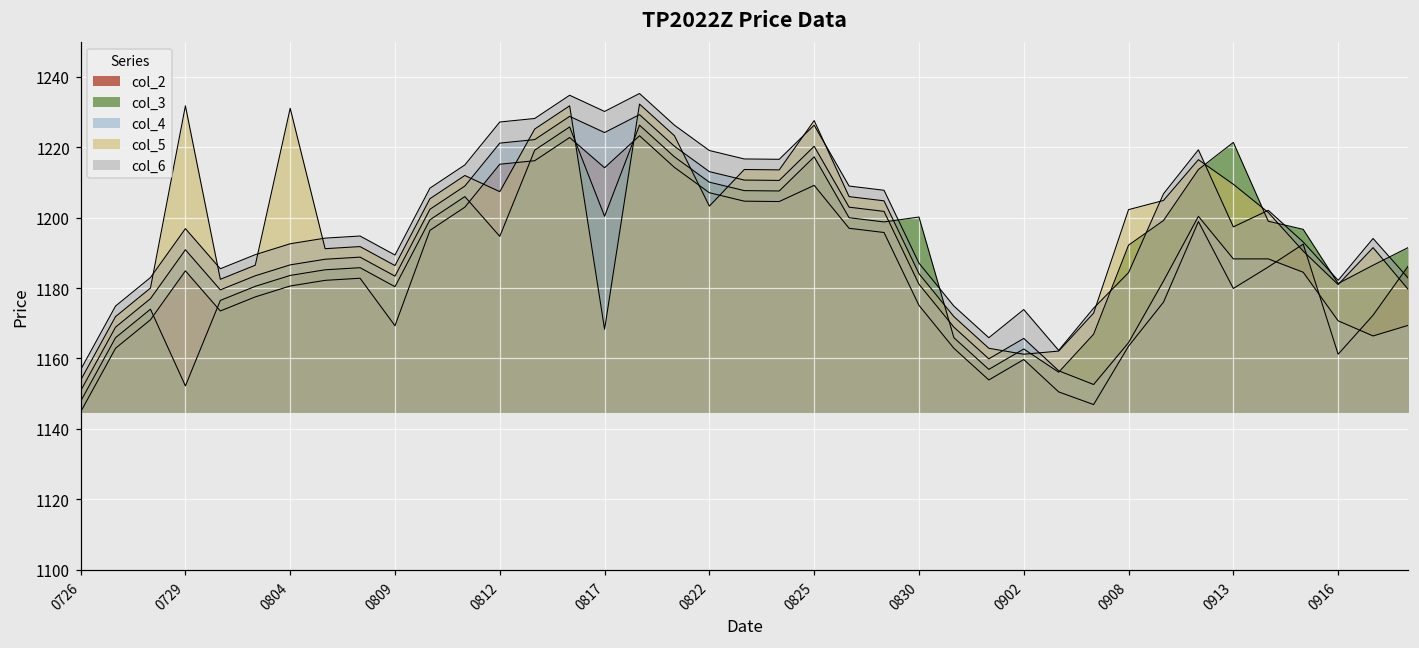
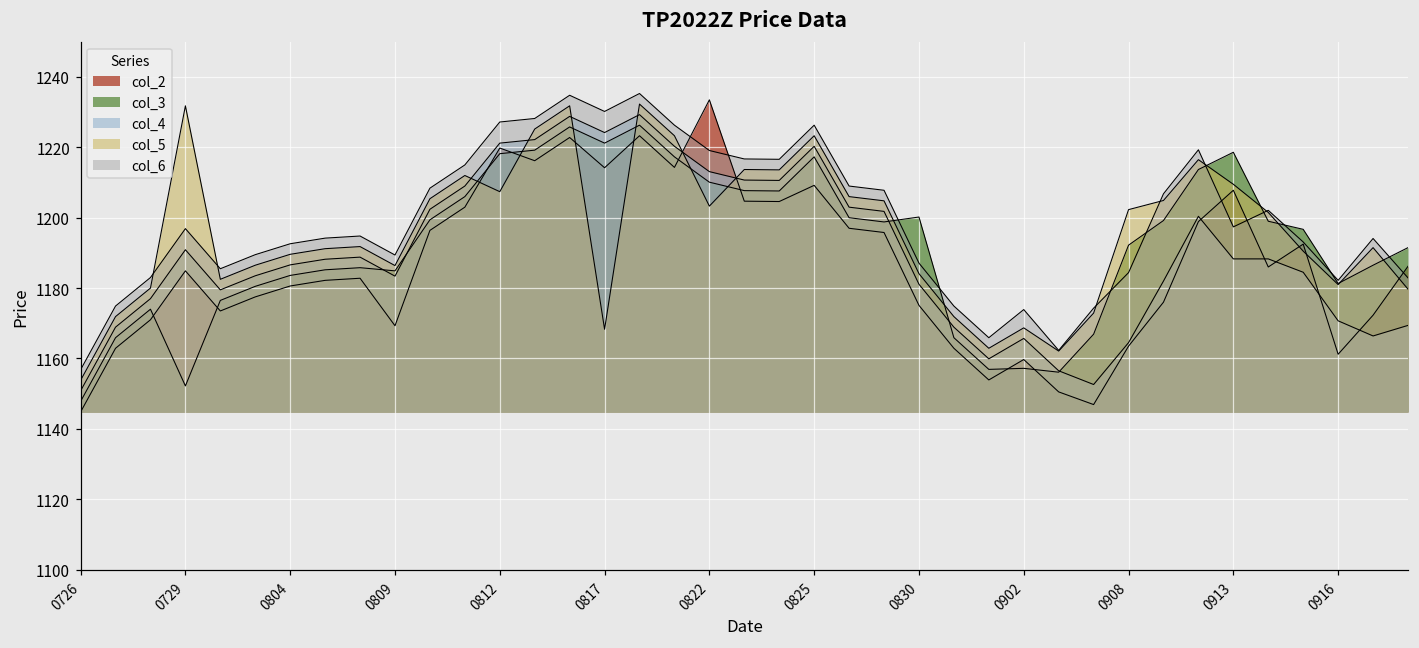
  {
    "col_2": {
      "0726": 1145,
      "0729": 1185,
      "0804": 1181,
      "0809": 1169,
-     "0812": 1215,
+     "0812": 1220,
      "0817": 1214,
-     "0822": 1207,
+     "0822": 1234,
      "0825": 1209,
      "0830": 1175,
      "0902": 1160,
      "0908": 1164,
-     "0913": 1180,
+     "0913": 1208,
      "0916": 1161
    },
    "col_3": {
      "0726": 1148,
      "0729": 1152,
      "0804": 1184,
-     "0809": 1180,
-     "0812": 1195,
-     "0817": 1200,
+     "0809": 1185,
+     "0812": 1218,
+     "0817": 1221,
      "0822": 1210,
      "0825": 1217,
      "0830": 1200,
-     "0902": 1163,
+     "0902": 1157,
      "0908": 1192,
-     "0913": 1221
+     "0913": 1219
    },
    "col_5": {
      "0726": 1154,
      "0729": 1232,
-     "0804": 1231,
+     "0804": 1190,
      "0809": 1186,
      "0812": 1207,
      "0817": 1168,
      "0822": 1203,
-     "0825": 1228,
+     "0825": 1223,
      "0830": 1184,
-     "0902": 1161,
+     "0902": 1169,
      "0908": 1202,
      "0913": 1210
    }
  }
